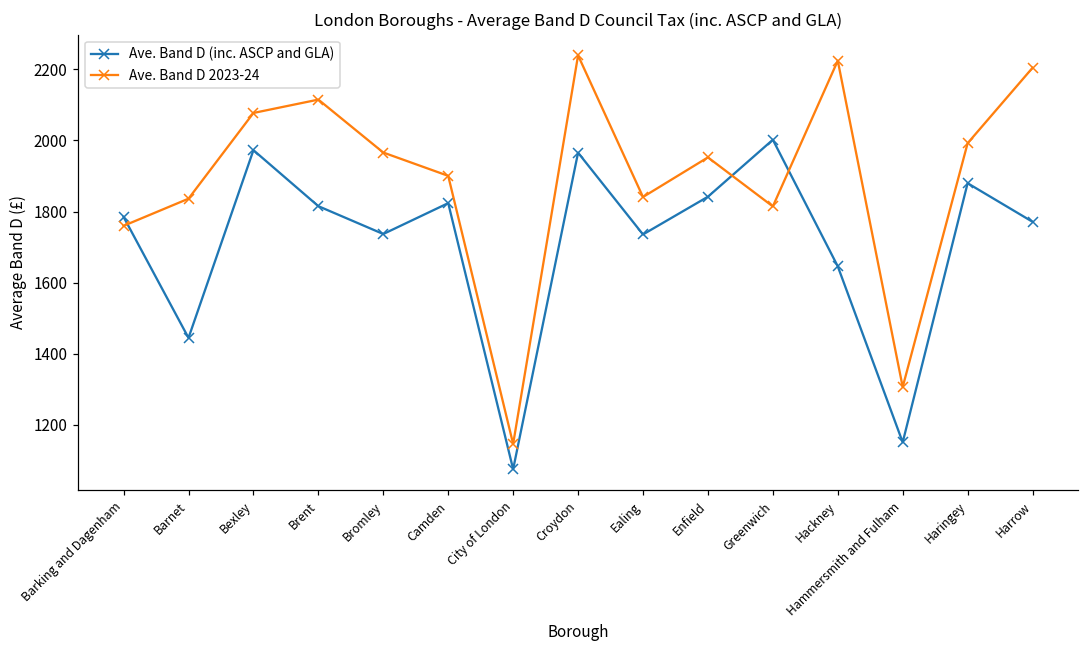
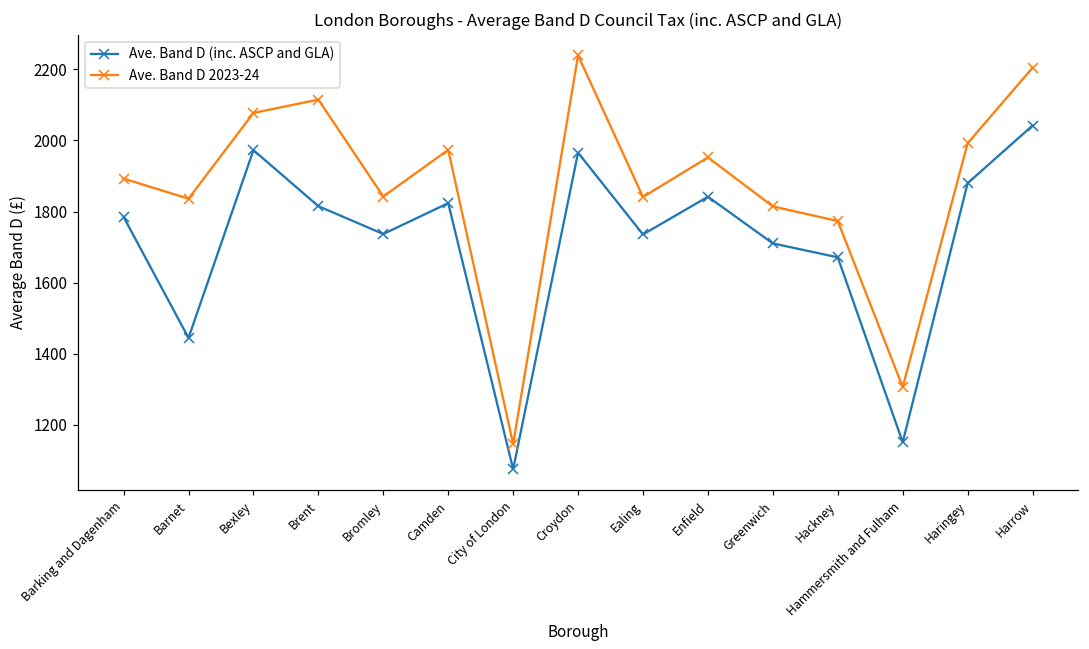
  {
    "Ave. Band D (inc. ASCP and GLA)": {
      "Barking and Dagenham": 1780,
      "Barnet": 1440,
      "Bexley": 1970,
      "Brent": 1820,
      "Bromley": 1740,
      "Camden": 1820,
      "City of London": 1070,
      "Croydon": 1970,
      "Ealing": 1740,
      "Enfield": 1840,
-     "Greenwich": 2000,
-     "Hackney": 1650,
+     "Greenwich": 1710,
+     "Hackney": 1670,
      "Hammersmith and Fulham": 1150,
      "Haringey": 1880,
-     "Harrow": 1770
+     "Harrow": 2040
    },
    "Ave. Band D 2023-24": {
-     "Barking and Dagenham": 1760,
+     "Barking and Dagenham": 1890,
      "Barnet": 1840,
      "Bexley": 2080,
      "Brent": 2120,
-     "Bromley": 1970,
-     "Camden": 1900,
+     "Bromley": 1840,
+     "Camden": 1970,
      "City of London": 1150,
      "Croydon": 2240,
      "Ealing": 1840,
      "Enfield": 1950,
      "Greenwich": 1810,
-     "Hackney": 2220,
+     "Hackney": 1770,
      "Hammersmith and Fulham": 1310,
      "Haringey": 1990,
      "Harrow": 2200
    }
  }
